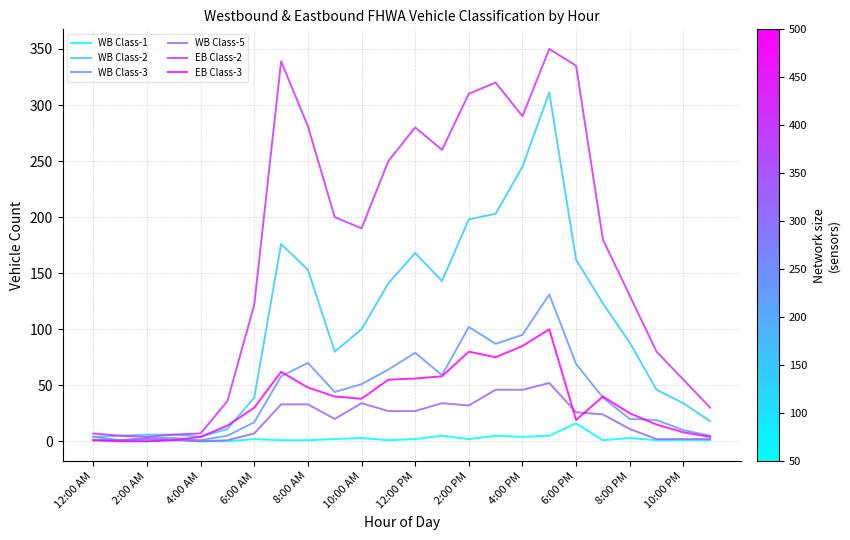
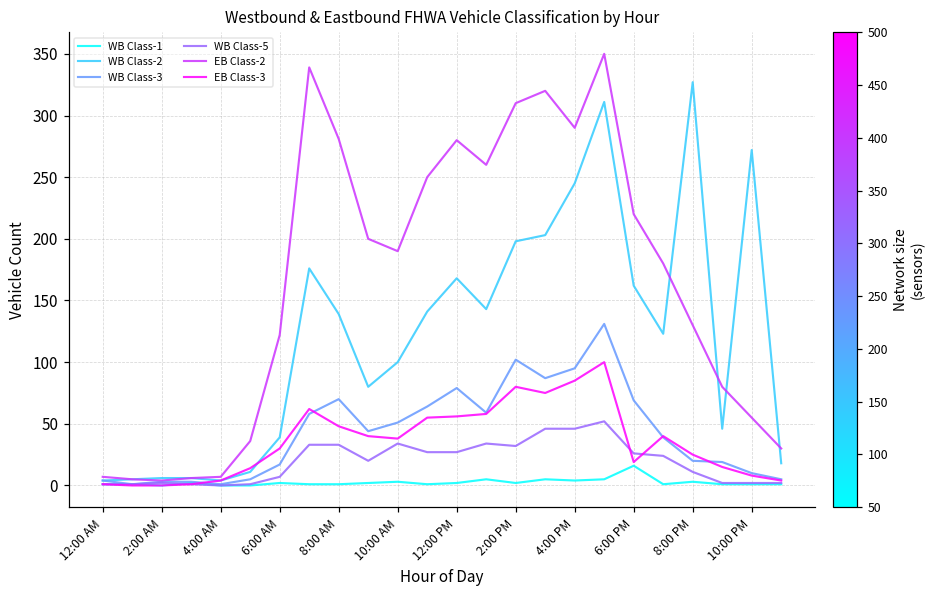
  {
    "WB Class-1": {
      "6:00 AM": 2,
      "8:00 AM": 1,
      "10:00 AM": 3,
      "12:00 PM": 2,
      "2:00 PM": 2,
      "4:00 PM": 4,
      "6:00 PM": 16,
      "8:00 PM": 3
    },
    "WB Class-2": {
      "6:00 AM": 39,
-     "8:00 AM": 153,
+     "8:00 AM": 139,
      "10:00 AM": 100,
      "12:00 PM": 168,
      "2:00 PM": 198,
      "4:00 PM": 245,
      "6:00 PM": 162,
-     "8:00 PM": 88,
-     "10:00 PM": 34
+     "8:00 PM": 327,
+     "10:00 PM": 272
    },
    "WB Class-3": {
      "6:00 AM": 17,
      "8:00 AM": 70,
      "10:00 AM": 51,
      "12:00 PM": 79,
      "2:00 PM": 102,
      "4:00 PM": 95,
      "6:00 PM": 69,
      "8:00 PM": 20
    },
    "WB Class-5": {
      "6:00 AM": 7,
      "8:00 AM": 33,
      "10:00 AM": 34,
      "12:00 PM": 27,
      "2:00 PM": 32,
      "4:00 PM": 46,
      "6:00 PM": 26,
      "8:00 PM": 11
    },
    "EB Class-2": {
      "12:00 AM": 7,
      "4:00 AM": 7,
      "6:00 AM": 122,
      "8:00 AM": 281,
      "10:00 AM": 190,
      "12:00 PM": 280,
      "2:00 PM": 310,
      "4:00 PM": 290,
-     "6:00 PM": 335,
+     "6:00 PM": 220,
      "8:00 PM": 130,
      "10:00 PM": 55
    },
    "EB Class-3": {
      "6:00 AM": 30,
      "8:00 AM": 48,
      "10:00 AM": 38,
      "12:00 PM": 56,
      "2:00 PM": 80,
      "4:00 PM": 85,
      "6:00 PM": 19,
      "8:00 PM": 25
    }
  }
